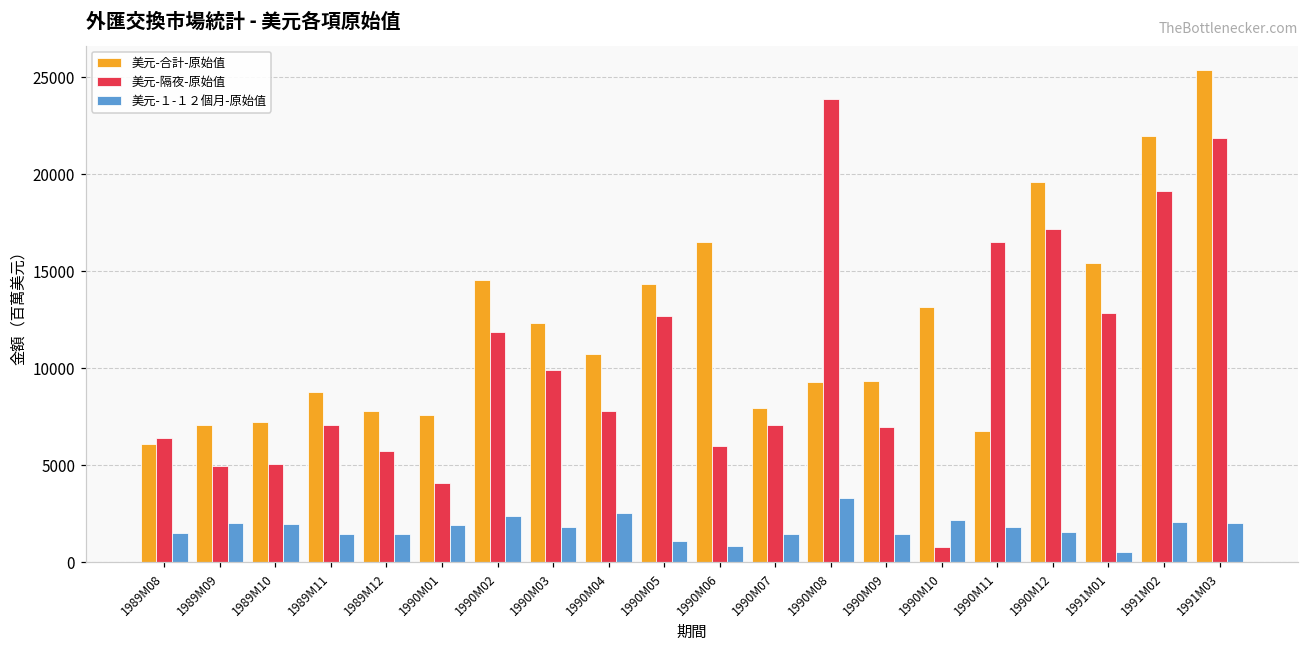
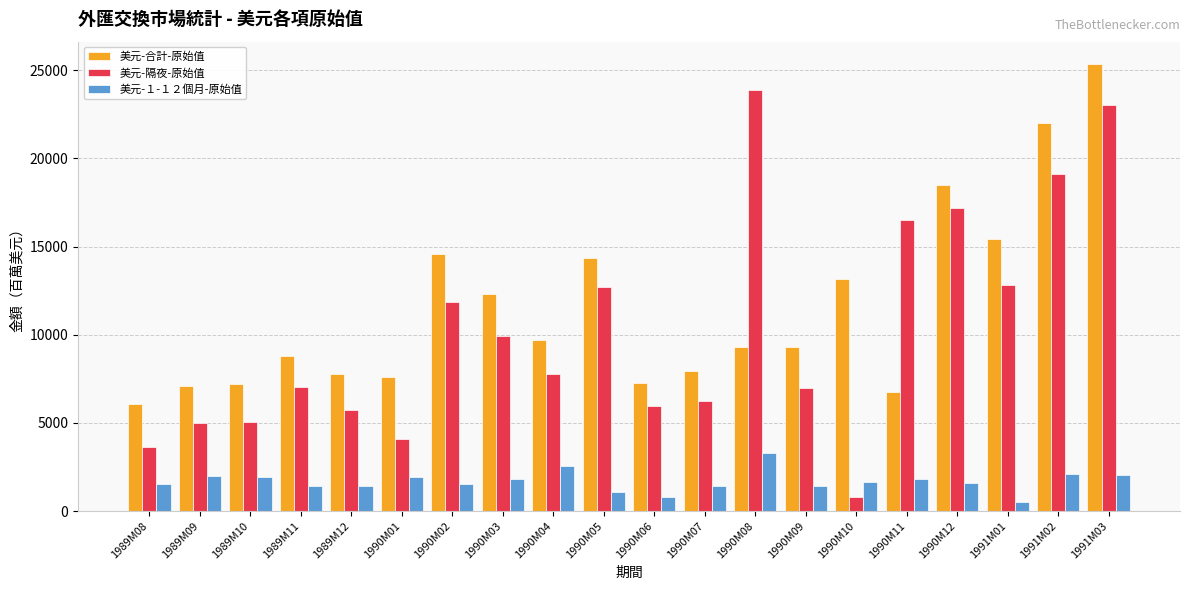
  {
    "美元-合計-原始值": {
      "1989M08": 6100,
      "1989M09": 7100,
      "1989M10": 7200,
      "1989M11": 8800,
      "1989M12": 7800,
      "1990M01": 7600,
      "1990M02": 14600,
      "1990M03": 12300,
-     "1990M04": 10700,
+     "1990M04": 9700,
      "1990M05": 14400,
-     "1990M06": 16500,
+     "1990M06": 7300,
      "1990M07": 7900,
      "1990M08": 9300,
      "1990M09": 9300,
      "1990M10": 13100,
      "1990M11": 6700,
-     "1990M12": 19600,
+     "1990M12": 18500,
      "1991M01": 15400,
      "1991M02": 22000,
      "1991M03": 25400
    },
    "美元-隔夜-原始值": {
-     "1989M08": 6400,
+     "1989M08": 3700,
      "1989M09": 5000,
      "1989M10": 5100,
      "1989M11": 7100,
      "1989M12": 5700,
      "1990M01": 4100,
      "1990M02": 11900,
      "1990M03": 9900,
      "1990M04": 7800,
      "1990M05": 12700,
      "1990M06": 6000,
-     "1990M07": 7100,
+     "1990M07": 6300,
      "1990M08": 23900,
      "1990M09": 7000,
      "1990M10": 800,
      "1990M11": 16500,
      "1990M12": 17200,
      "1991M01": 12800,
      "1991M02": 19100,
-     "1991M03": 21900
+     "1991M03": 23100
    },
    "美元-１-１２個月-原始值": {
      "1989M08": 1500,
      "1989M09": 2000,
      "1989M10": 2000,
      "1989M11": 1400,
      "1989M12": 1400,
      "1990M01": 1900,
-     "1990M02": 2400,
+     "1990M02": 1500,
      "1990M03": 1800,
      "1990M04": 2500,
      "1990M05": 1100,
      "1990M06": 800,
      "1990M07": 1400,
      "1990M08": 3300,
      "1990M09": 1400,
-     "1990M10": 2200,
+     "1990M10": 1700,
      "1990M11": 1800,
      "1990M12": 1600,
      "1991M01": 500,
      "1991M02": 2100,
      "1991M03": 2000
    }
  }
